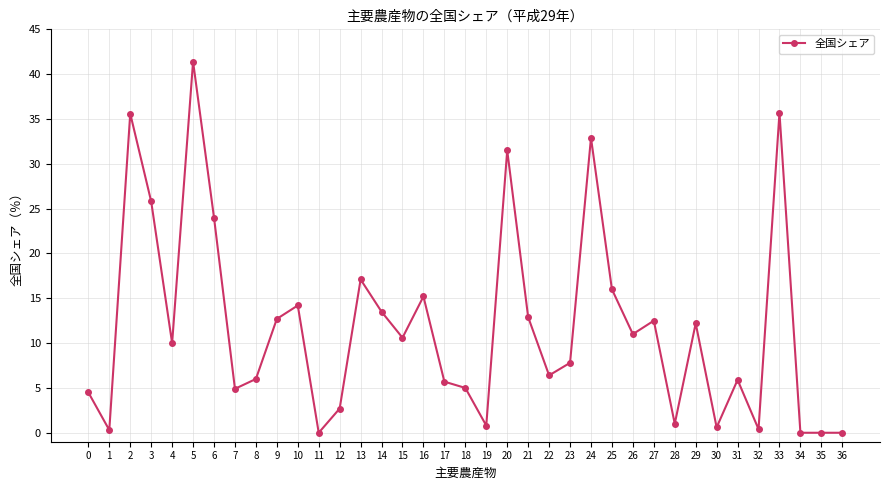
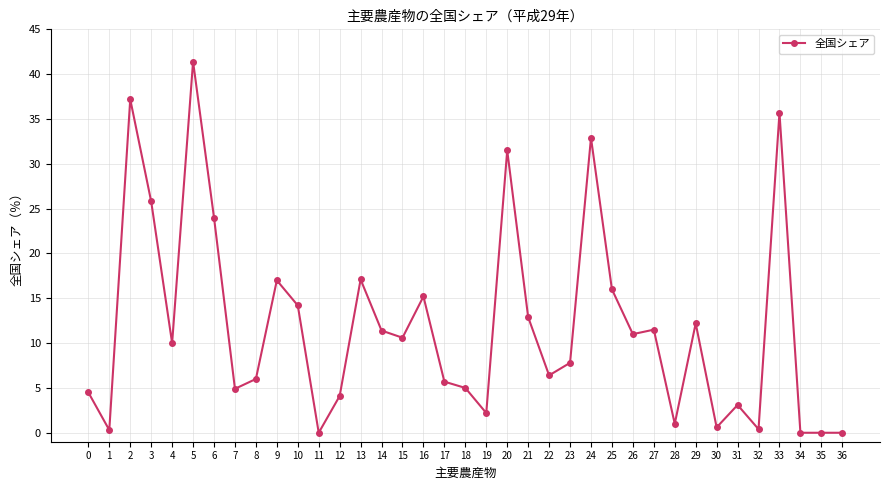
  {
    "0": 5,
    "1": 0,
-   "2": 36,
+   "2": 37,
    "3": 26,
    "4": 10,
    "5": 41,
    "6": 24,
    "7": 5,
    "8": 6,
-   "9": 13,
+   "9": 17,
    "10": 14,
    "11": 0,
-   "12": 3,
+   "12": 4,
    "13": 17,
-   "14": 14,
+   "14": 11,
    "15": 11,
    "16": 15,
    "17": 6,
    "18": 5,
-   "19": 1,
+   "19": 2,
    "20": 32,
    "21": 13,
    "22": 6,
    "23": 8,
    "24": 33,
    "25": 16,
    "26": 11,
-   "27": 13,
+   "27": 12,
    "28": 1,
    "29": 12,
    "30": 1,
-   "31": 6,
+   "31": 3,
    "32": 0,
    "33": 36,
    "34": 0,
    "35": 0,
    "36": 0
  }
